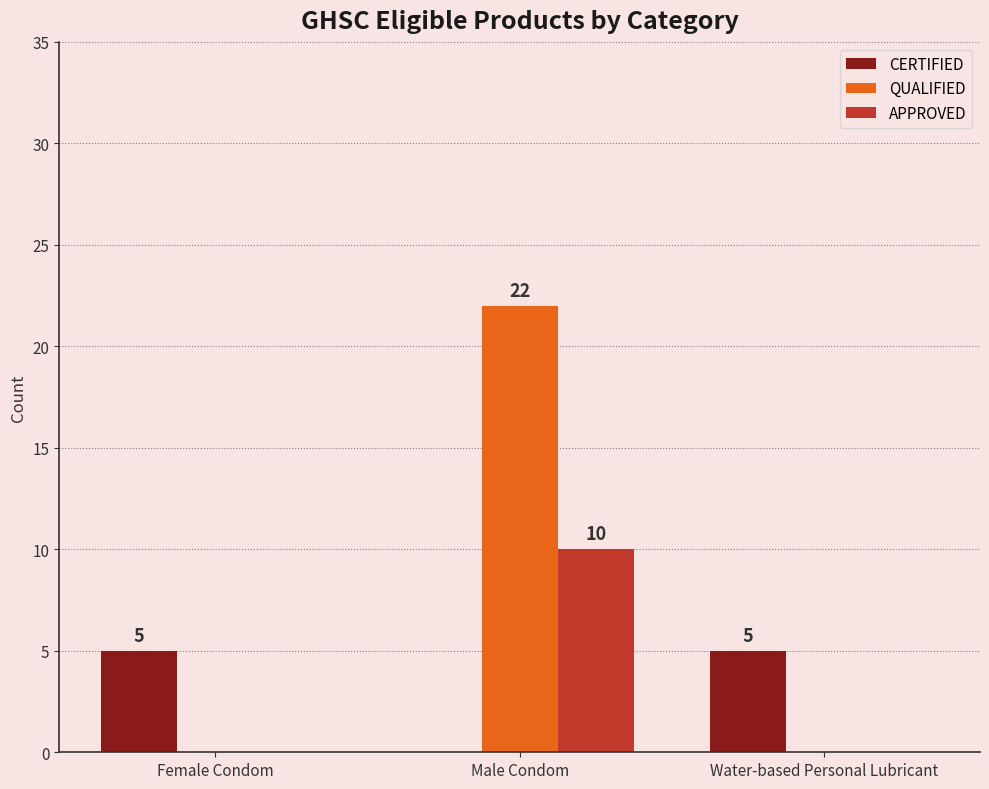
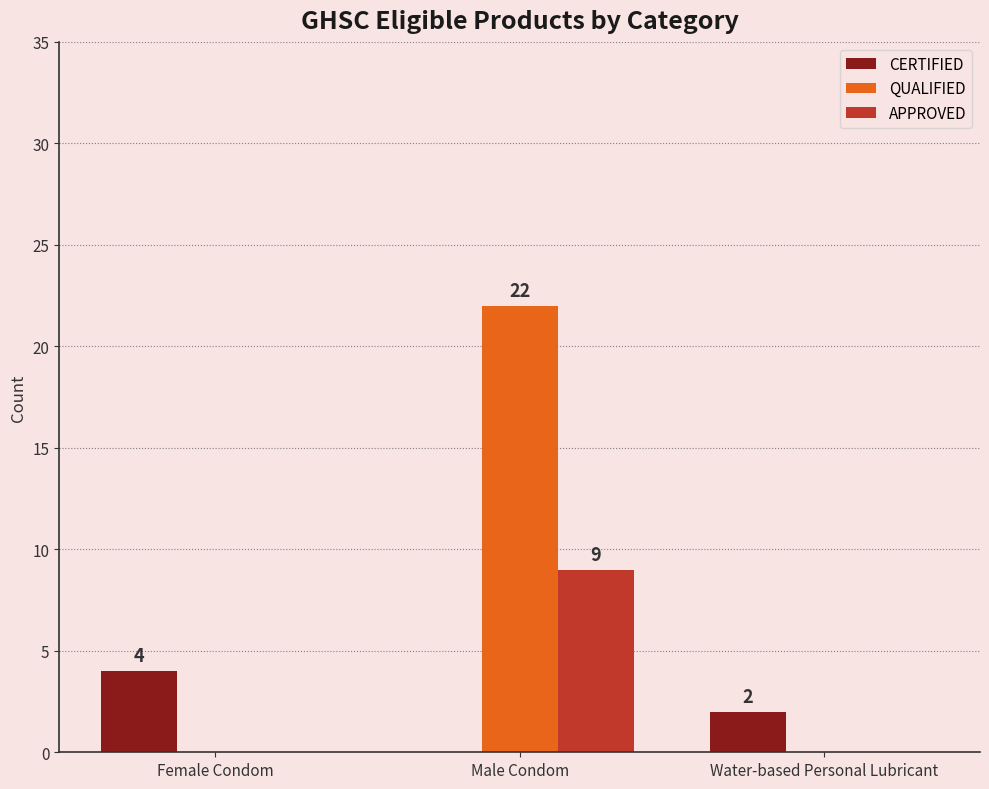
  {
    "CERTIFIED": {
-     "Female Condom": 5,
-     "Water-based Personal Lubricant": 5
+     "Female Condom": 4,
+     "Water-based Personal Lubricant": 2
    },
    "QUALIFIED": {
      "Male Condom": 22
    },
    "APPROVED": {
-     "Male Condom": 10
+     "Male Condom": 9
    }
  }
